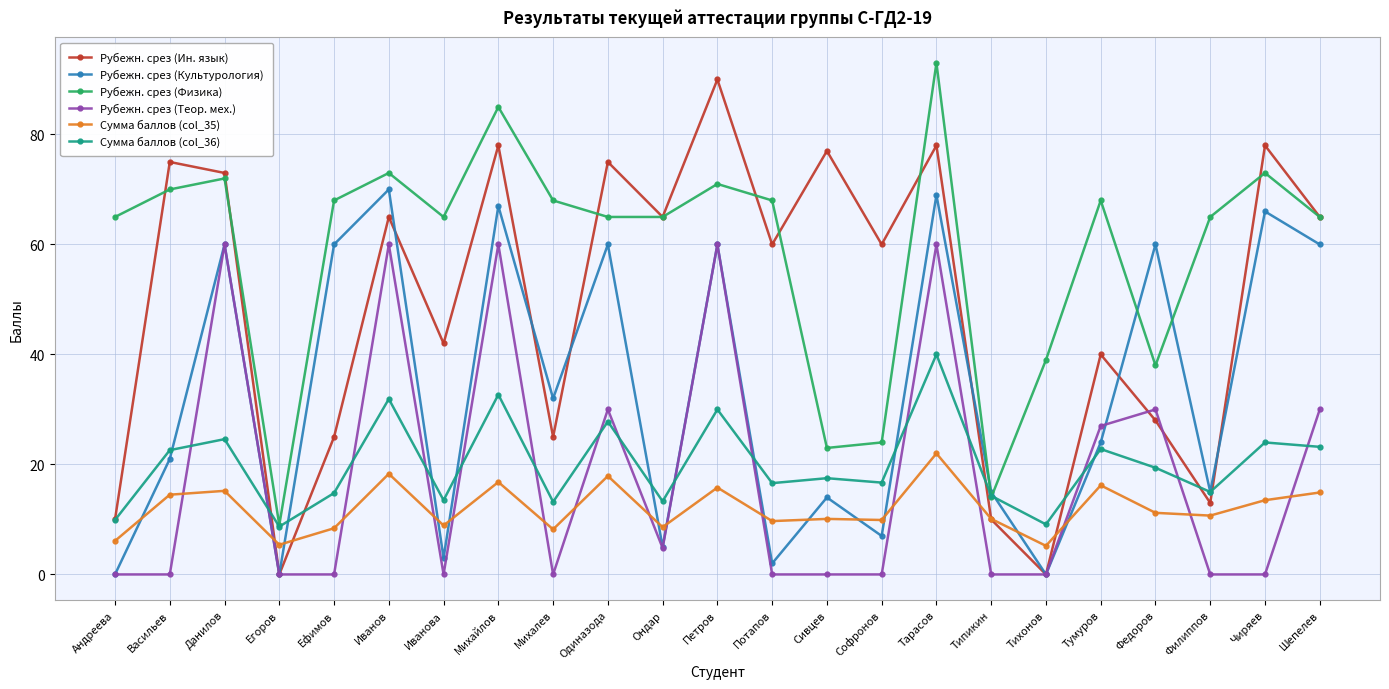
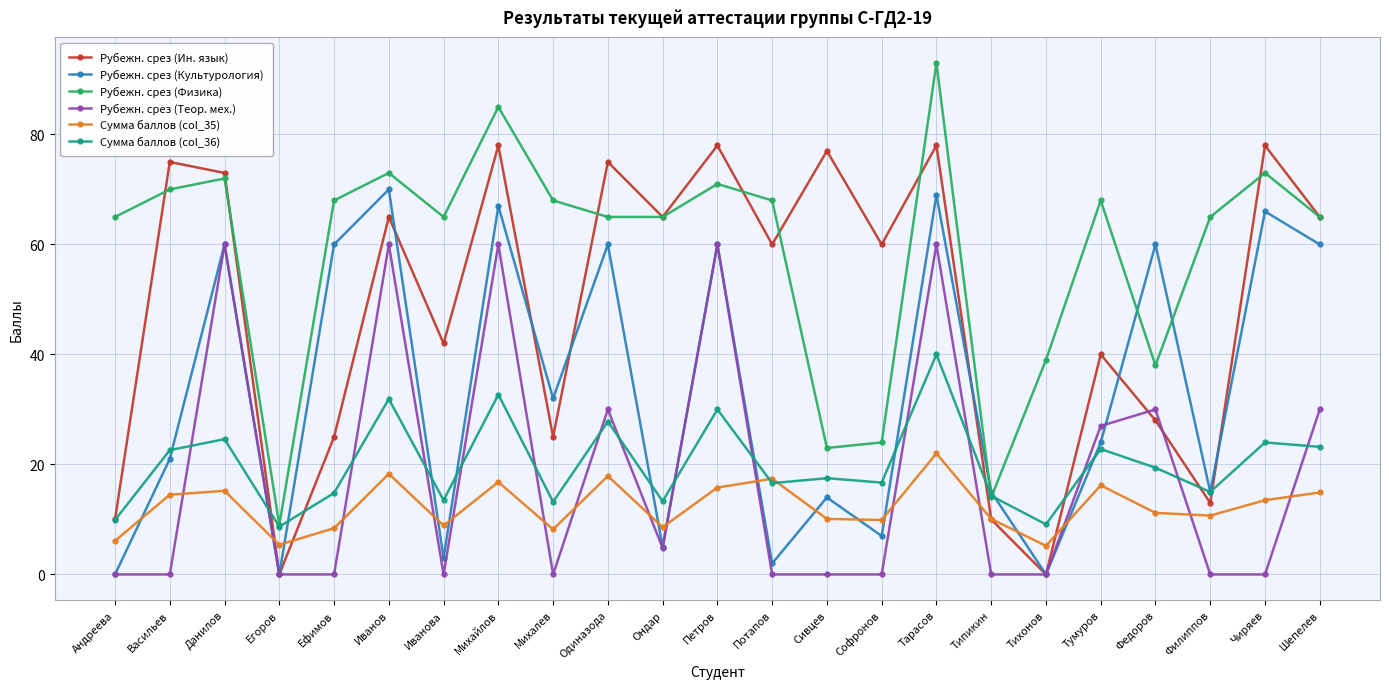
  {
    "Рубежн. срез (Ин. язык)": {
      "Васильев": 75,
      "Данилов": 73,
      "Ефимов": 25,
      "Иванов": 65,
      "Иванова": 42,
      "Михайлов": 78,
      "Михалев": 25,
      "Одиназода": 75,
-     "Петров": 90,
+     "Петров": 78,
      "Потапов": 60,
      "Сивцев": 77,
      "Софронов": 60,
      "Тарасов": 78,
      "Тумуров": 40,
      "Федоров": 28,
      "Филиппов": 13,
      "Чиряев": 78
    },
    "Рубежн. срез (Культурология)": {
      "Васильев": 21,
      "Ефимов": 60,
      "Иванов": 70,
      "Иванова": 3,
      "Михайлов": 67,
      "Михалев": 32,
      "Одиназода": 60,
      "Потапов": 2,
      "Сивцев": 14,
      "Софронов": 7,
      "Тарасов": 69,
      "Типикин": 15,
      "Тумуров": 24,
      "Федоров": 60,
      "Чиряев": 66,
      "Шепелев": 60
    },
    "Рубежн. срез (Теор. мех.)": {
      "Васильев": 0,
      "Ефимов": 0,
      "Иванов": 60,
      "Иванова": 0,
      "Михайлов": 60,
      "Михалев": 0,
      "Одиназода": 30,
      "Потапов": 0,
      "Сивцев": 0,
      "Софронов": 0,
      "Тарасов": 60,
      "Типикин": 0,
      "Тумуров": 27,
      "Федоров": 30,
      "Филиппов": 0,
      "Чиряев": 0,
      "Шепелев": 30
    },
    "Сумма баллов (col_35)": {
      "Андреева": 6,
      "Васильев": 15,
      "Данилов": 15,
      "Егоров": 5,
      "Ефимов": 8,
      "Иванов": 18,
      "Иванова": 9,
      "Михайлов": 17,
      "Михалев": 8,
      "Одиназода": 18,
      "Ондар": 9,
      "Петров": 16,
-     "Потапов": 10,
+     "Потапов": 17,
      "Сивцев": 10,
      "Софронов": 10,
      "Тарасов": 22,
      "Тихонов": 5,
      "Тумуров": 16,
      "Федоров": 11,
      "Филиппов": 11,
      "Чиряев": 14,
      "Шепелев": 15
    }
  }
